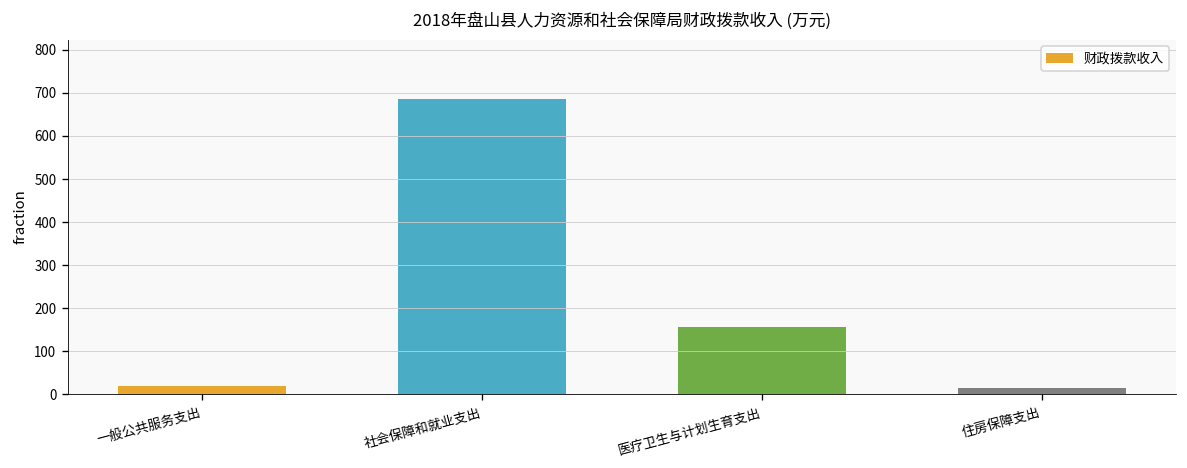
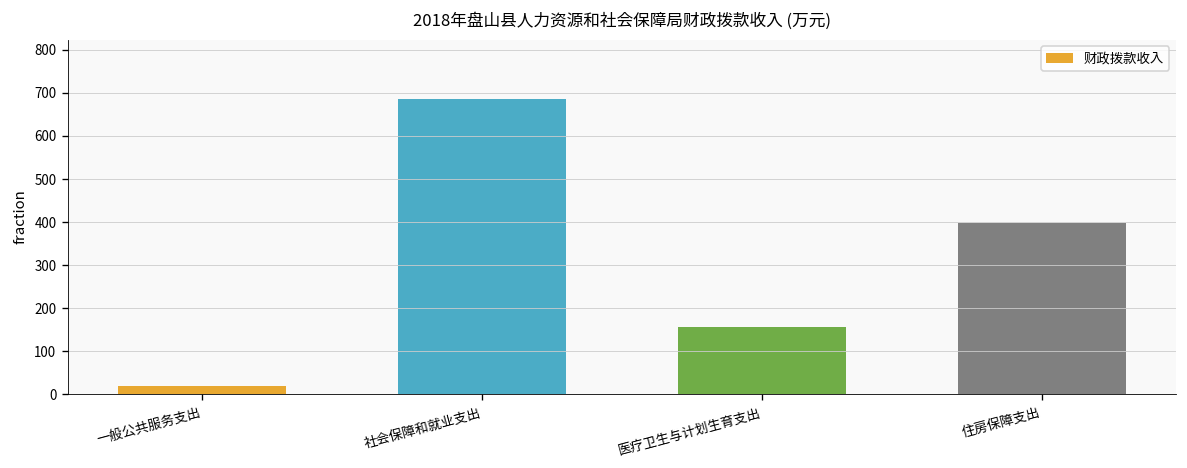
  {
    "一般公共服务支出": 20,
    "社会保障和就业支出": 690,
    "医疗卫生与计划生育支出": 160,
-   "住房保障支出": 10
+   "住房保障支出": 400
  }
